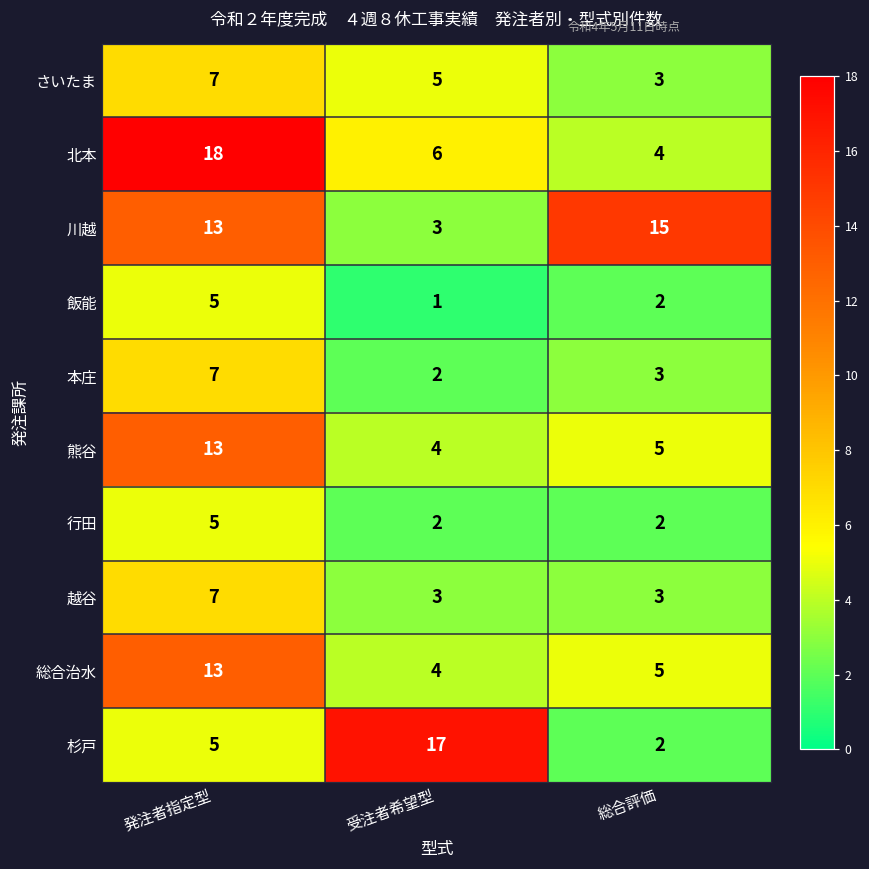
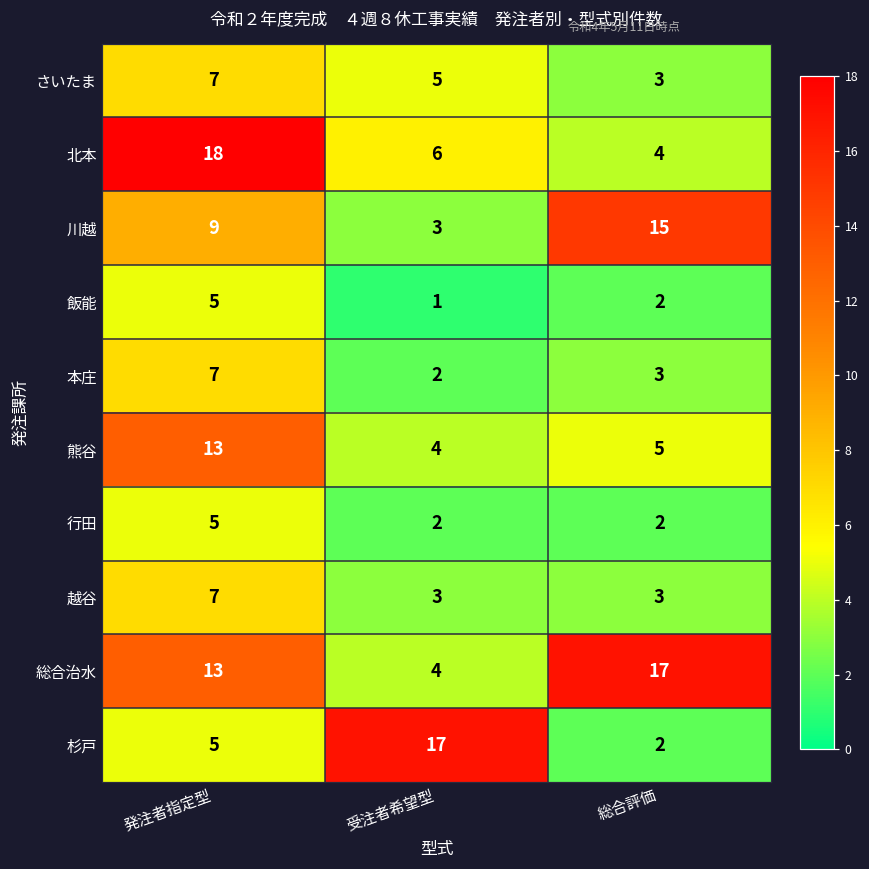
  {
    "さいたま": {
      "発注者指定型": 7,
      "受注者希望型": 5,
      "総合評価": 3
    },
    "北本": {
      "発注者指定型": 18,
      "受注者希望型": 6,
      "総合評価": 4
    },
    "川越": {
-     "発注者指定型": 13,
+     "発注者指定型": 9,
      "受注者希望型": 3,
      "総合評価": 15
    },
    "飯能": {
      "発注者指定型": 5,
      "受注者希望型": 1,
      "総合評価": 2
    },
    "本庄": {
      "発注者指定型": 7,
      "受注者希望型": 2,
      "総合評価": 3
    },
    "熊谷": {
      "発注者指定型": 13,
      "受注者希望型": 4,
      "総合評価": 5
    },
    "行田": {
      "発注者指定型": 5,
      "受注者希望型": 2,
      "総合評価": 2
    },
    "越谷": {
      "発注者指定型": 7,
      "受注者希望型": 3,
      "総合評価": 3
    },
    "総合治水": {
      "発注者指定型": 13,
      "受注者希望型": 4,
-     "総合評価": 5
+     "総合評価": 17
    },
    "杉戸": {
      "発注者指定型": 5,
      "受注者希望型": 17,
      "総合評価": 2
    }
  }
